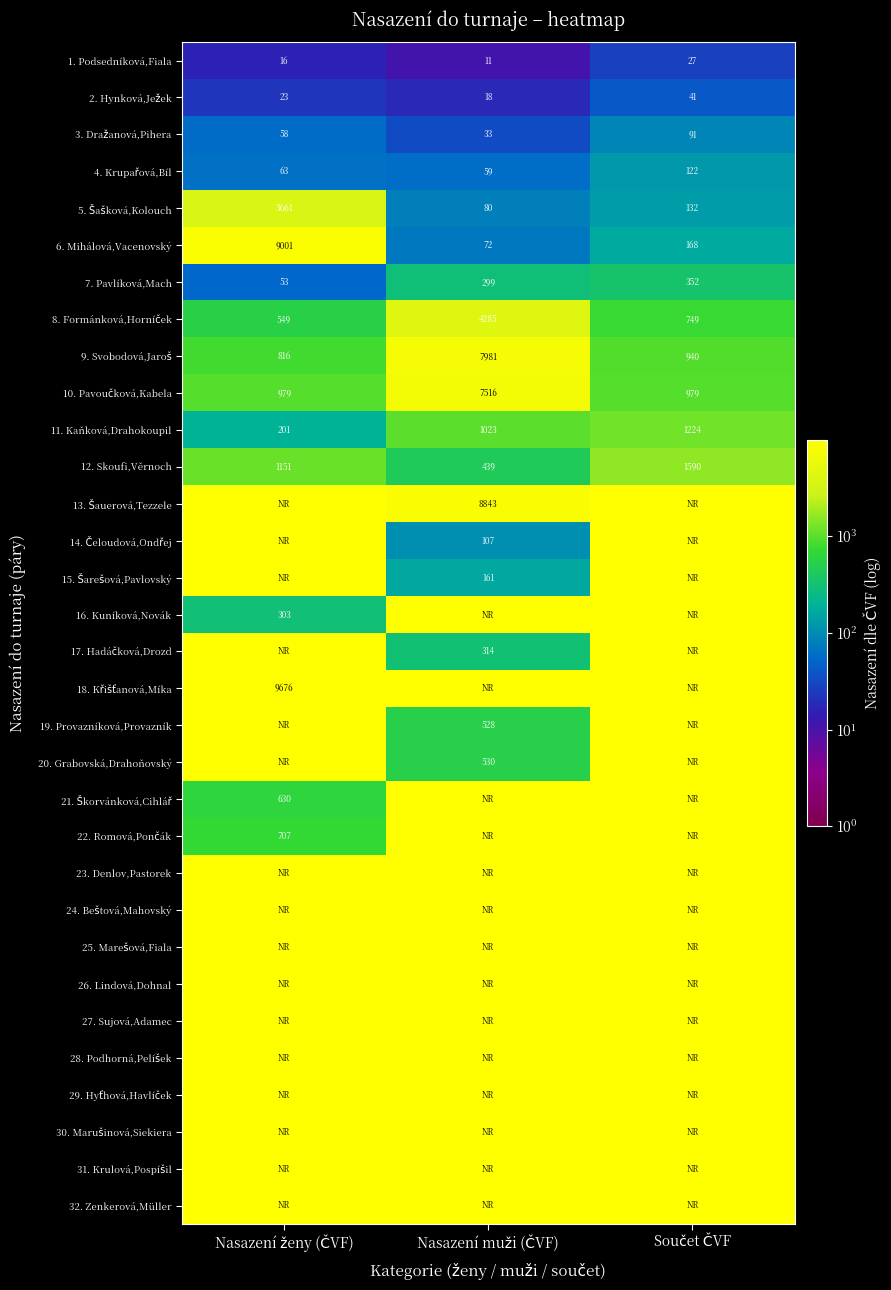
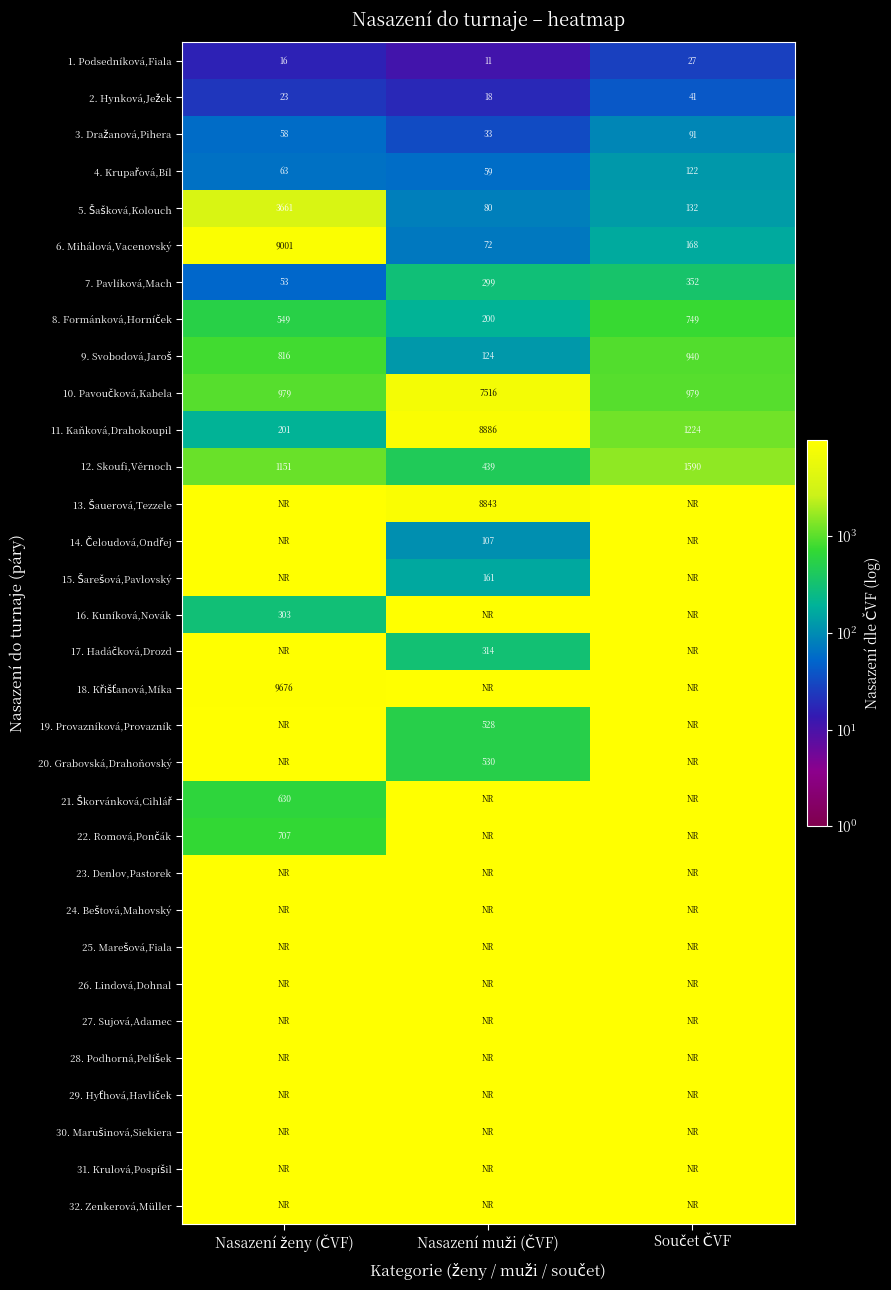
  {
    "1. Podsedníková,Fiala": {
      "Nasazení ženy (ČVF)": 16,
      "Nasazení muži (ČVF)": 11,
      "Součet ČVF": 27
    },
    "2. Hynková,Ježek": {
      "Nasazení ženy (ČVF)": 23,
      "Nasazení muži (ČVF)": 18,
      "Součet ČVF": 41
    },
    "3. Dražanová,Pihera": {
      "Nasazení ženy (ČVF)": 58,
      "Nasazení muži (ČVF)": 33,
      "Součet ČVF": 91
    },
    "4. Krupařová,Bíl": {
      "Nasazení ženy (ČVF)": 63,
      "Nasazení muži (ČVF)": 59,
      "Součet ČVF": 122
    },
    "5. Šašková,Kolouch": {
      "Nasazení ženy (ČVF)": 3661,
      "Nasazení muži (ČVF)": 80,
      "Součet ČVF": 132
    },
    "6. Mihálová,Vacenovský": {
      "Nasazení ženy (ČVF)": 9001,
      "Nasazení muži (ČVF)": 72,
      "Součet ČVF": 168
    },
    "7. Pavlíková,Mach": {
      "Nasazení ženy (ČVF)": 53,
      "Nasazení muži (ČVF)": 299,
      "Součet ČVF": 352
    },
    "8. Formánková,Horníček": {
      "Nasazení ženy (ČVF)": 549,
-     "Nasazení muži (ČVF)": 4285,
+     "Nasazení muži (ČVF)": 200,
      "Součet ČVF": 749
    },
    "9. Svobodová,Jaroš": {
      "Nasazení ženy (ČVF)": 816,
-     "Nasazení muži (ČVF)": 7981,
+     "Nasazení muži (ČVF)": 124,
      "Součet ČVF": 940
    },
    "10. Pavoučková,Kabela": {
      "Nasazení ženy (ČVF)": 979,
      "Nasazení muži (ČVF)": 7516,
      "Součet ČVF": 979
    },
    "11. Kaňková,Drahokoupil": {
      "Nasazení ženy (ČVF)": 201,
-     "Nasazení muži (ČVF)": 1023,
+     "Nasazení muži (ČVF)": 8886,
      "Součet ČVF": 1224
    },
    "12. Skoufi,Věrnoch": {
      "Nasazení ženy (ČVF)": 1151,
      "Nasazení muži (ČVF)": 439,
      "Součet ČVF": 1590
    },
    "13. Šauerová,Tezzele": {
      "Nasazení muži (ČVF)": 8843
    },
    "14. Čeloudová,Ondřej": {
      "Nasazení muži (ČVF)": 107
    },
    "15. Šarešová,Pavlovský": {
      "Nasazení muži (ČVF)": 161
    },
    "16. Kuníková,Novák": {
      "Nasazení ženy (ČVF)": 303
    },
    "17. Hadáčková,Drozd": {
      "Nasazení muži (ČVF)": 314
    },
    "18. Křišťanová,Míka": {
      "Nasazení ženy (ČVF)": 9676
    },
    "19. Provazníková,Provazník": {
      "Nasazení muži (ČVF)": 528
    },
    "20. Grabovská,Drahoňovský": {
      "Nasazení muži (ČVF)": 530
    },
    "21. Škorvánková,Cihlář": {
      "Nasazení ženy (ČVF)": 630
    },
    "22. Romová,Pončák": {
      "Nasazení ženy (ČVF)": 707
    }
  }
